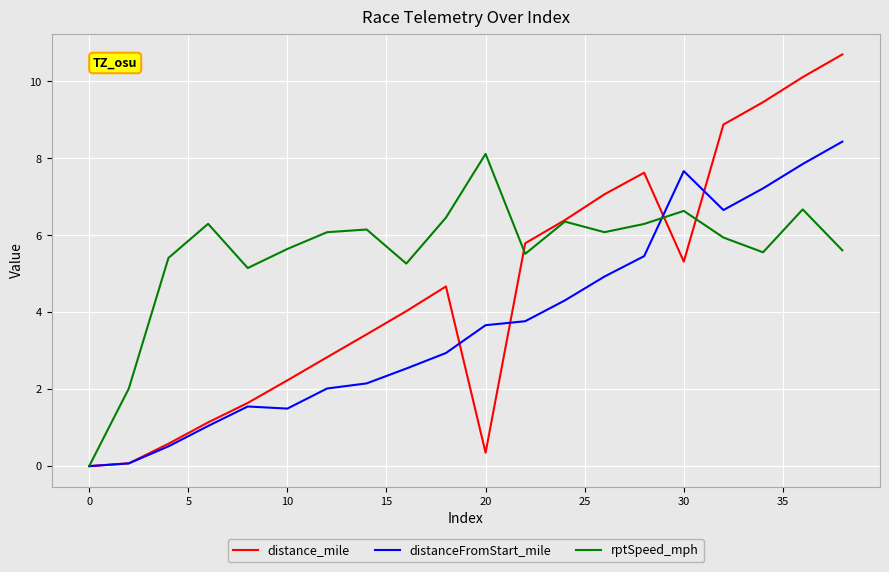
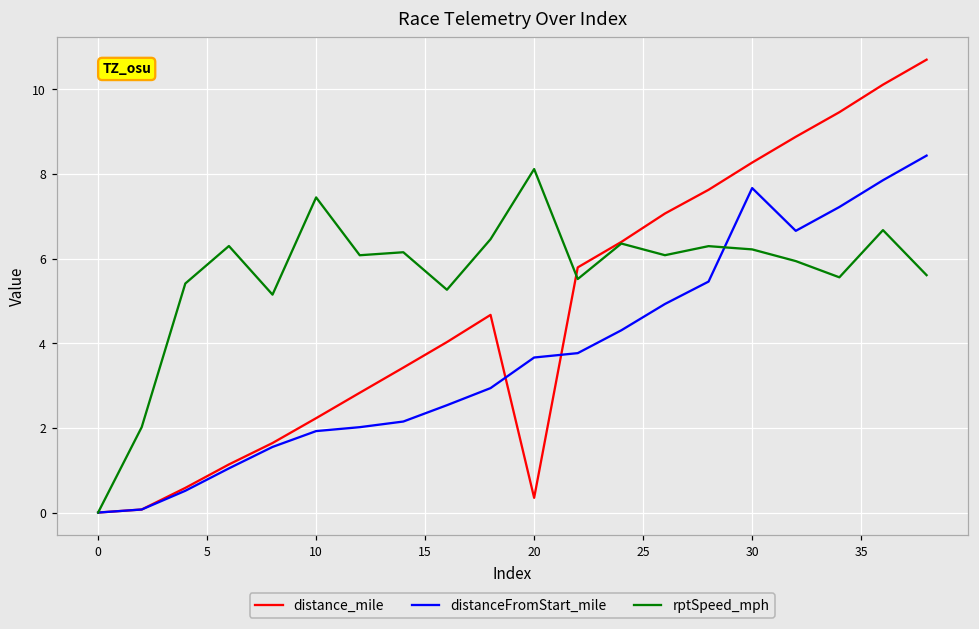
  {
    "distance_mile": {
      "10": 2.2,
      "20": 0.3,
-     "30": 5.3
+     "30": 8.3
    },
    "distanceFromStart_mile": {
-     "10": 1.5,
+     "10": 1.9,
      "20": 3.7,
      "30": 7.7
    },
    "rptSpeed_mph": {
-     "10": 5.6,
+     "10": 7.4,
      "20": 8.1,
-     "30": 6.6
+     "30": 6.2
    }
  }
